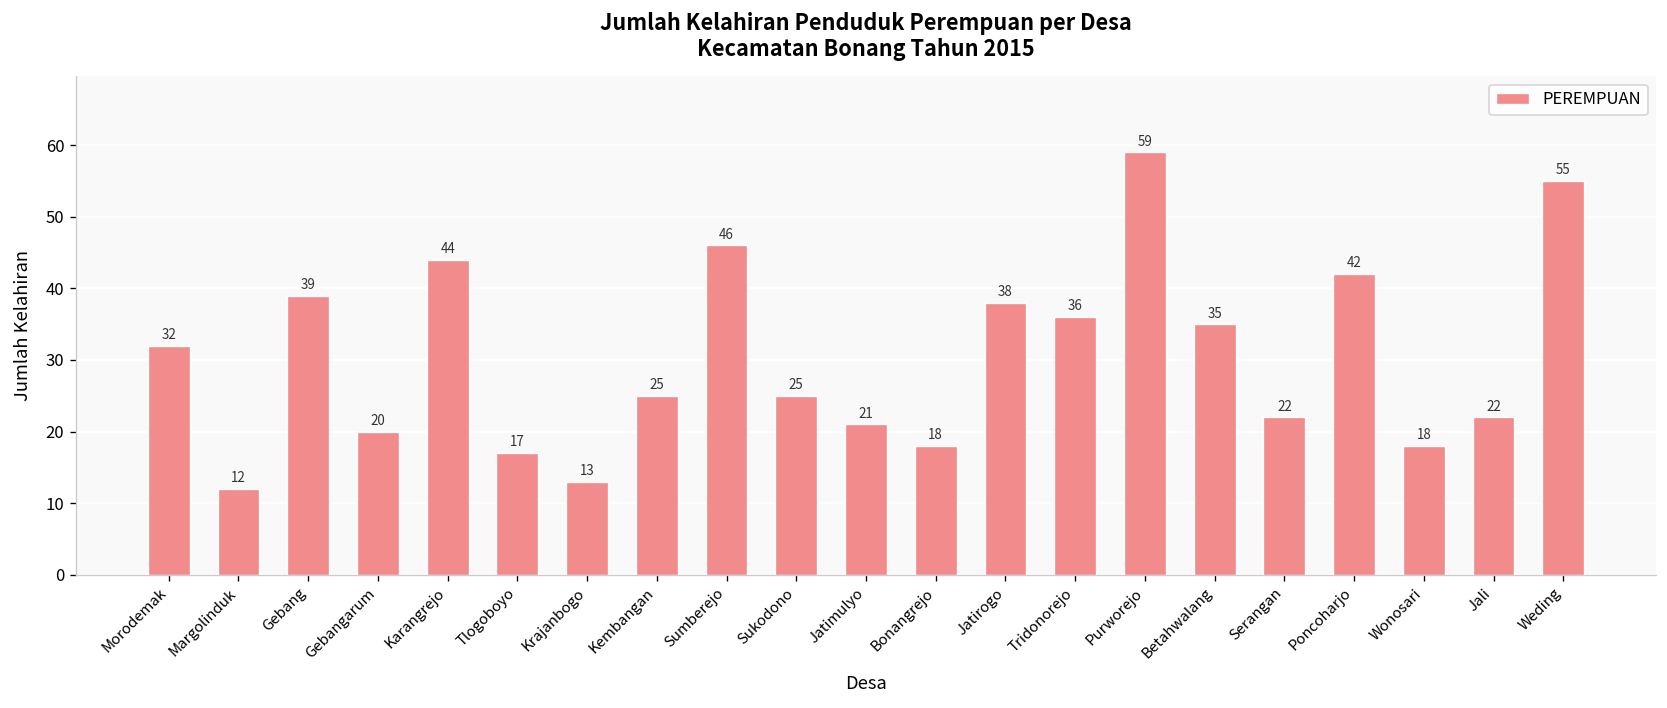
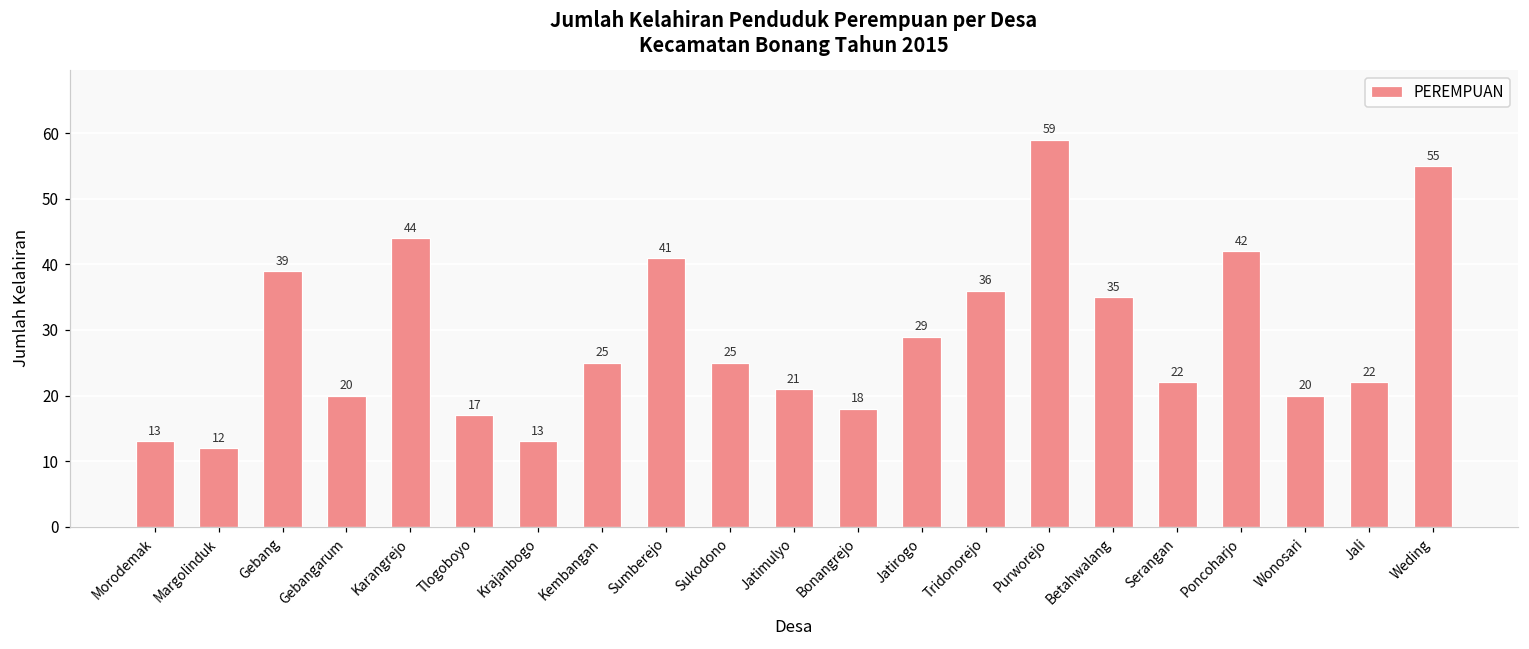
  {
-   "Morodemak": 32,
+   "Morodemak": 13,
    "Margolinduk": 12,
    "Gebang": 39,
    "Gebangarum": 20,
    "Karangrejo": 44,
    "Tlogoboyo": 17,
    "Krajanbogo": 13,
    "Kembangan": 25,
-   "Sumberejo": 46,
+   "Sumberejo": 41,
    "Sukodono": 25,
    "Jatimulyo": 21,
    "Bonangrejo": 18,
-   "Jatirogo": 38,
+   "Jatirogo": 29,
    "Tridonorejo": 36,
    "Purworejo": 59,
    "Betahwalang": 35,
    "Serangan": 22,
    "Poncoharjo": 42,
-   "Wonosari": 18,
+   "Wonosari": 20,
    "Jali": 22,
    "Weding": 55
  }
